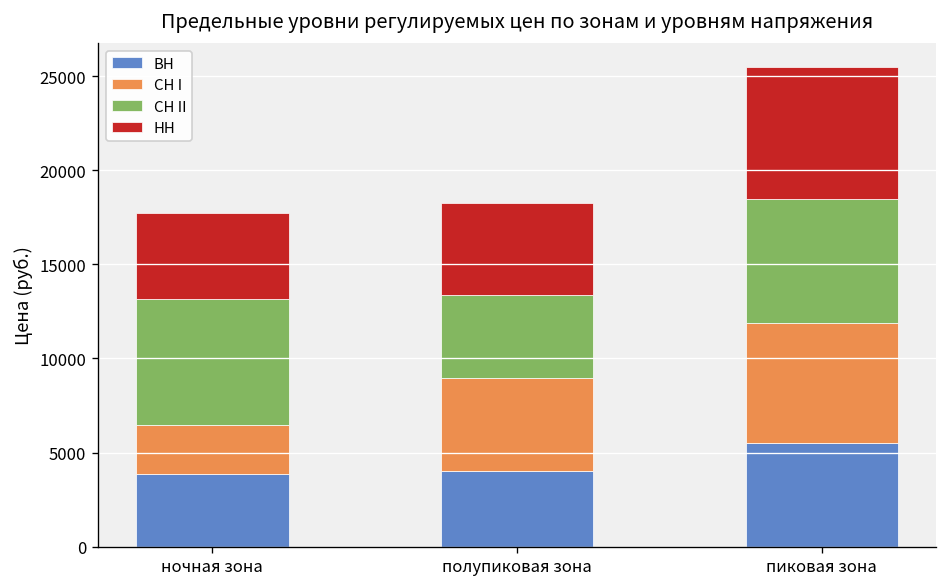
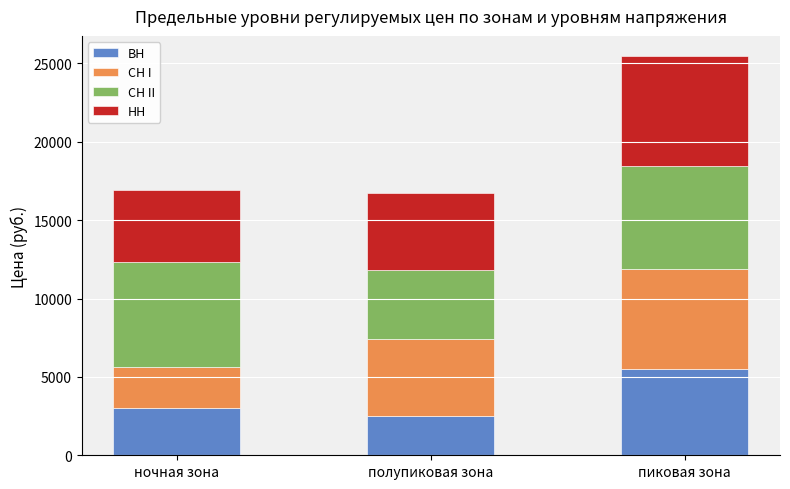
  {
    "ВН": {
-     "ночная зона": 3900,
-     "полупиковая зона": 4000,
+     "ночная зона": 3000,
+     "полупиковая зона": 2500,
      "пиковая зона": 5500
    },
    "СН I": {
      "ночная зона": 2600,
      "полупиковая зона": 4900,
      "пиковая зона": 6400
    },
    "СН II": {
      "ночная зона": 6700,
      "полупиковая зона": 4400,
      "пиковая зона": 6600
    },
    "НН": {
      "ночная зона": 4600,
      "полупиковая зона": 4900,
      "пиковая зона": 7000
    }
  }
